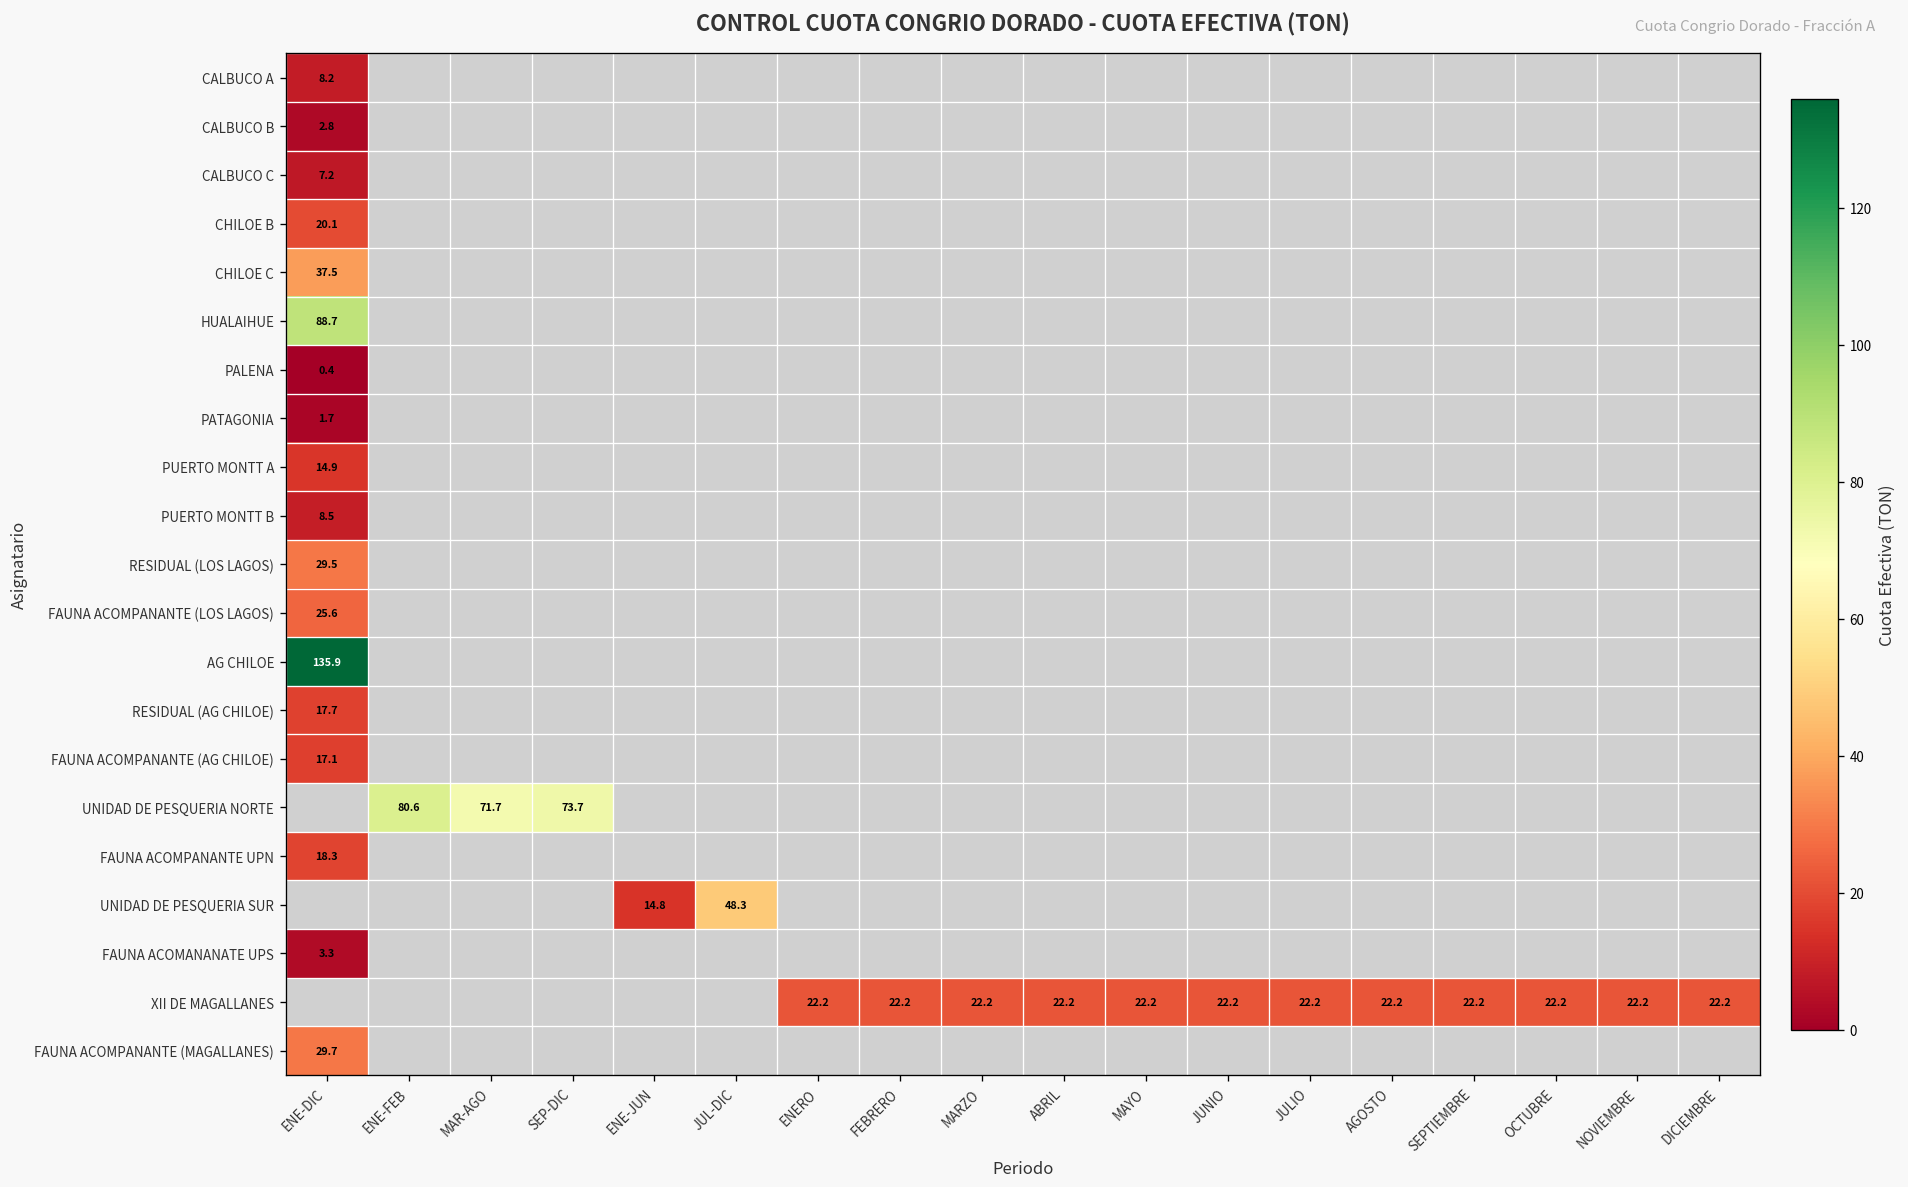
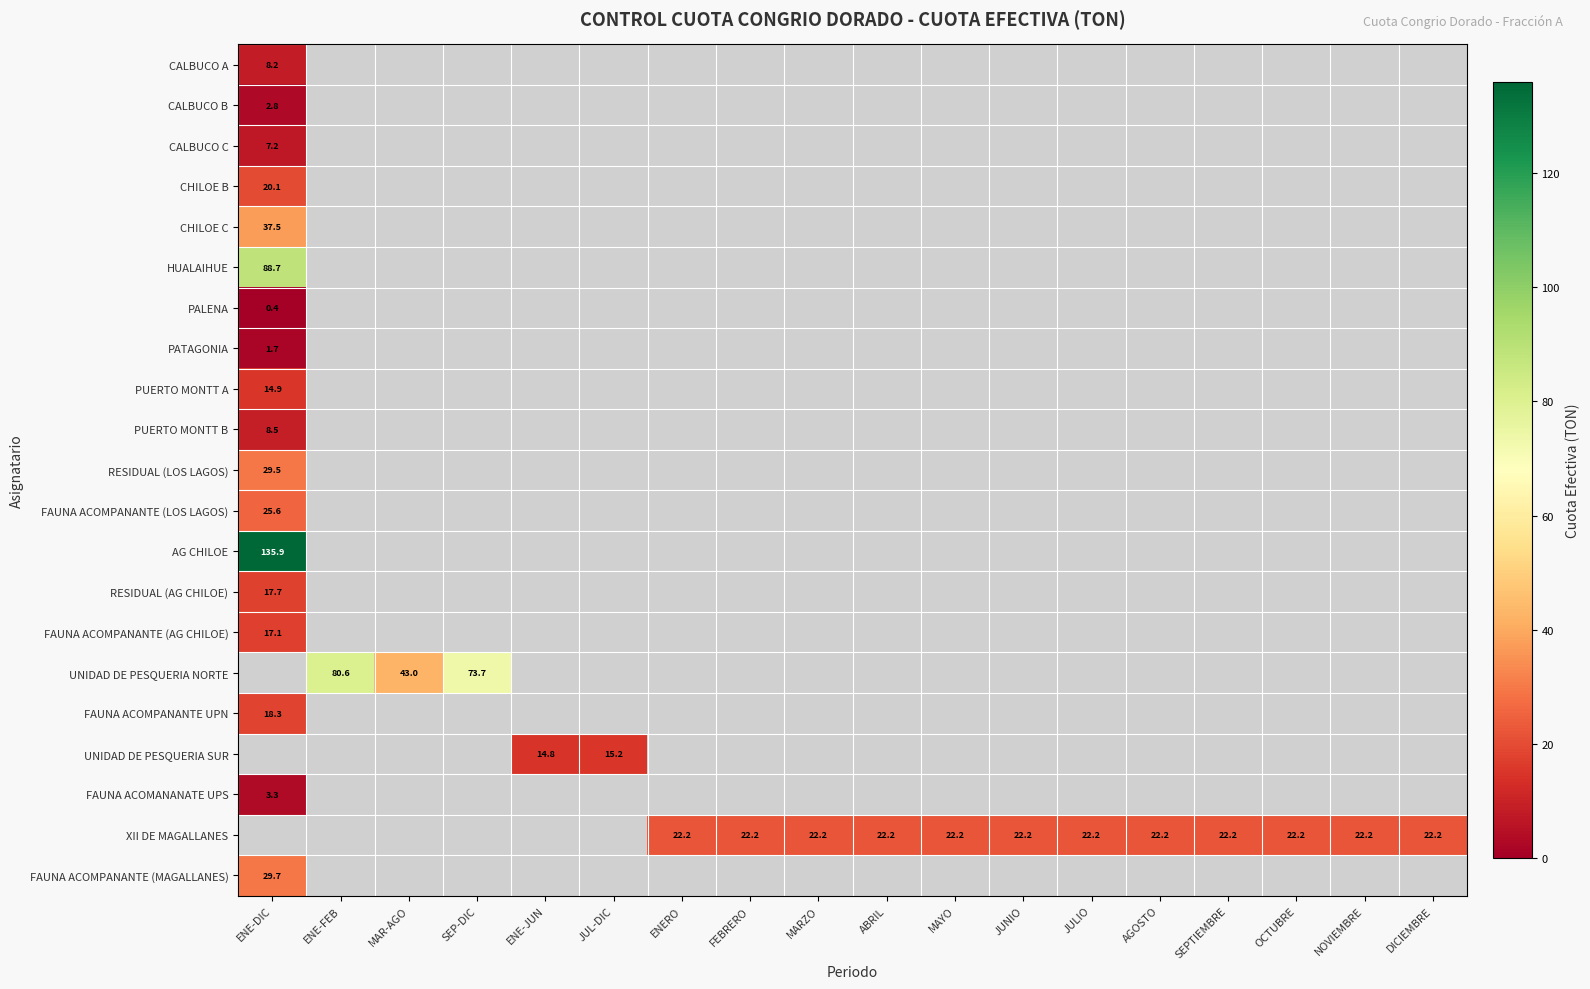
  {
    "CALBUCO A": {
      "ENE-DIC": 8.2
    },
    "CALBUCO B": {
      "ENE-DIC": 2.8
    },
    "CALBUCO C": {
      "ENE-DIC": 7.2
    },
    "CHILOE B": {
      "ENE-DIC": 20.1
    },
    "CHILOE C": {
      "ENE-DIC": 37.5
    },
    "HUALAIHUE": {
      "ENE-DIC": 88.7
    },
    "PALENA": {
      "ENE-DIC": 0.4
    },
    "PATAGONIA": {
      "ENE-DIC": 1.7
    },
    "PUERTO MONTT A": {
      "ENE-DIC": 14.9
    },
    "PUERTO MONTT B": {
      "ENE-DIC": 8.5
    },
    "RESIDUAL (LOS LAGOS)": {
      "ENE-DIC": 29.5
    },
    "FAUNA ACOMPANANTE (LOS LAGOS)": {
      "ENE-DIC": 25.6
    },
    "AG CHILOE": {
      "ENE-DIC": 135.9
    },
    "RESIDUAL (AG CHILOE)": {
      "ENE-DIC": 17.7
    },
    "FAUNA ACOMPANANTE (AG CHILOE)": {
      "ENE-DIC": 17.1
    },
    "UNIDAD DE PESQUERIA NORTE": {
      "ENE-FEB": 80.6,
-     "MAR-AGO": 71.7,
+     "MAR-AGO": 43.0,
      "SEP-DIC": 73.7
    },
    "FAUNA ACOMPANANTE UPN": {
      "ENE-DIC": 18.3
    },
    "UNIDAD DE PESQUERIA SUR": {
      "ENE-JUN": 14.8,
-     "JUL-DIC": 48.3
+     "JUL-DIC": 15.2
    },
    "FAUNA ACOMANANATE UPS": {
      "ENE-DIC": 3.3
    },
    "XII DE MAGALLANES": {
      "ENERO": 22.2,
      "FEBRERO": 22.2,
      "MARZO": 22.2,
      "ABRIL": 22.2,
      "MAYO": 22.2,
      "JUNIO": 22.2,
      "JULIO": 22.2,
      "AGOSTO": 22.2,
      "SEPTIEMBRE": 22.2,
      "OCTUBRE": 22.2,
      "NOVIEMBRE": 22.2,
      "DICIEMBRE": 22.2
    },
    "FAUNA ACOMPANANTE (MAGALLANES)": {
      "ENE-DIC": 29.7
    }
  }
